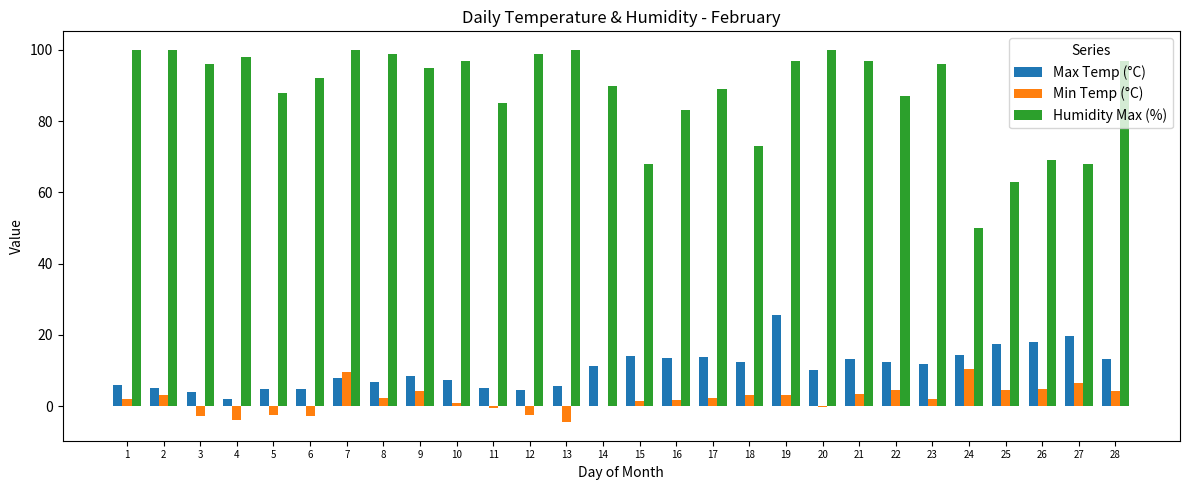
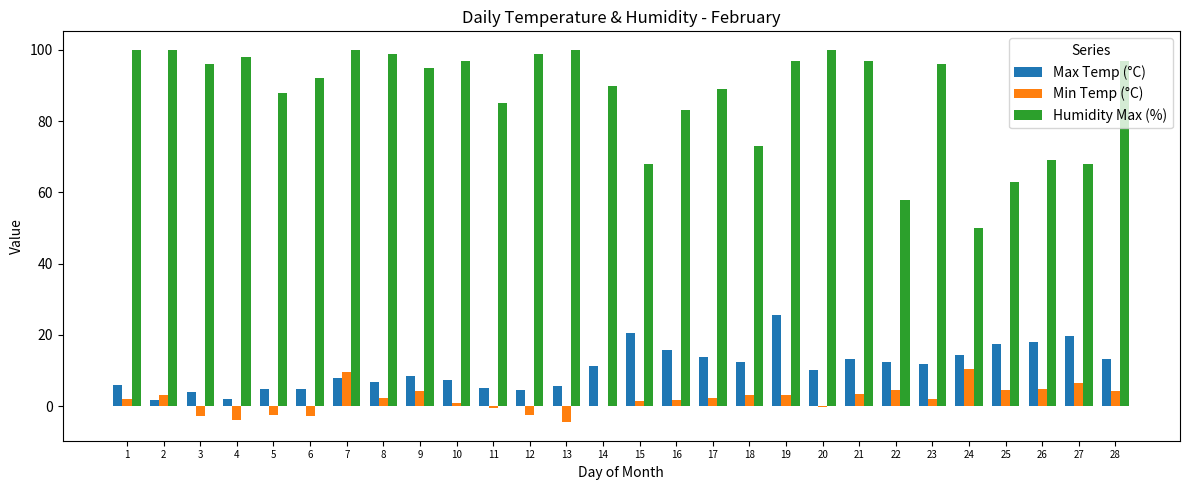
  {
    "Max Temp (°C)": {
      "1": 6,
-     "2": 5,
+     "2": 2,
      "3": 4,
      "4": 2,
      "5": 5,
      "6": 5,
      "7": 8,
      "8": 7,
      "9": 8,
      "10": 7,
      "11": 5,
      "12": 5,
      "13": 6,
      "14": 11,
-     "15": 14,
-     "16": 13,
+     "15": 20,
+     "16": 16,
      "17": 14,
      "18": 13,
      "19": 26,
      "20": 10,
      "21": 13,
      "22": 13,
      "23": 12,
      "24": 14,
      "25": 17,
      "26": 18,
      "27": 20,
      "28": 13
    },
    "Min Temp (°C)": {
      "1": 2,
      "2": 3,
      "3": -3,
      "4": -4,
      "5": -3,
      "6": -3,
      "7": 10,
      "8": 2,
      "9": 4,
      "10": 1,
      "12": -2,
      "13": -5,
      "14": 0,
      "15": 1,
      "16": 2,
      "17": 2,
      "18": 3,
      "19": 3,
      "21": 3,
      "22": 5,
      "23": 2,
      "24": 10,
      "25": 5,
      "26": 5,
      "27": 6,
      "28": 4
    },
    "Humidity Max (%)": {
      "1": 100,
      "2": 100,
      "3": 96,
      "4": 98,
      "5": 88,
      "6": 92,
      "7": 100,
      "8": 99,
      "9": 95,
      "10": 97,
      "11": 85,
      "12": 99,
      "13": 100,
      "14": 90,
      "15": 68,
      "16": 83,
      "17": 89,
      "18": 73,
      "19": 97,
      "20": 100,
      "21": 97,
-     "22": 87,
+     "22": 58,
      "23": 96,
      "24": 50,
      "25": 63,
      "26": 69,
      "27": 68
    }
  }
